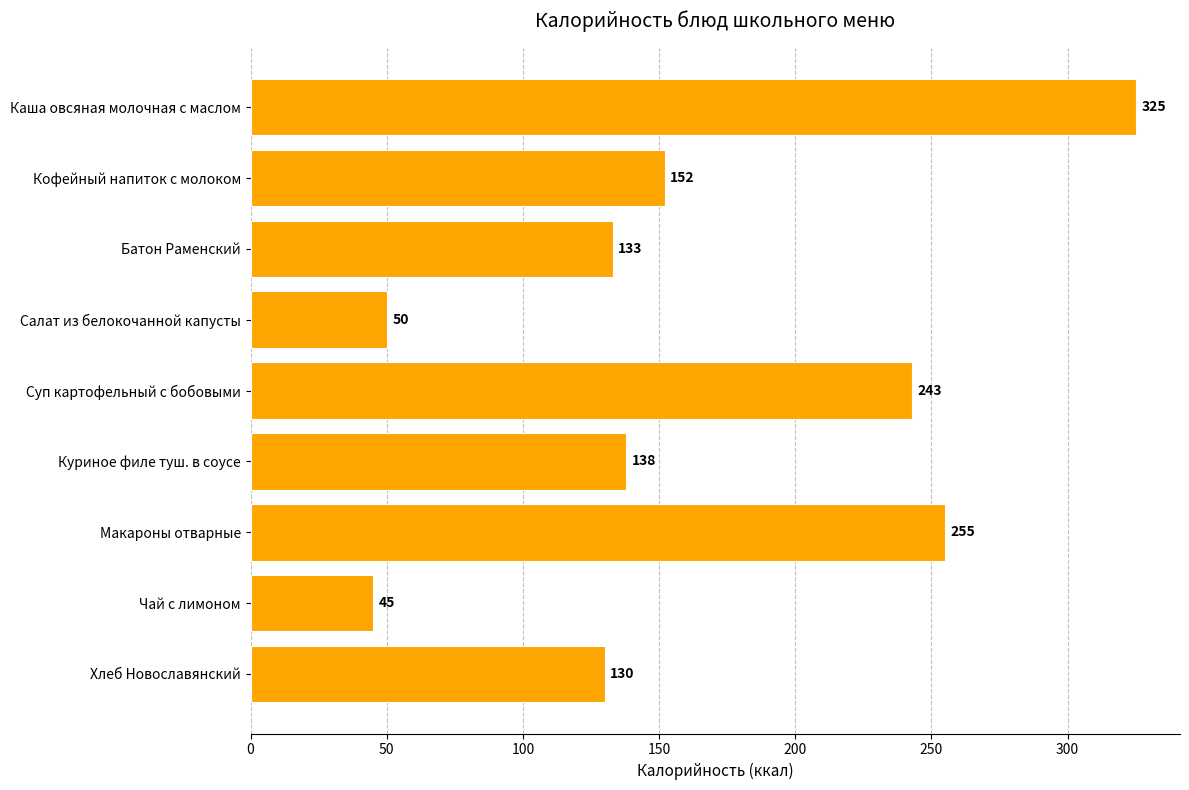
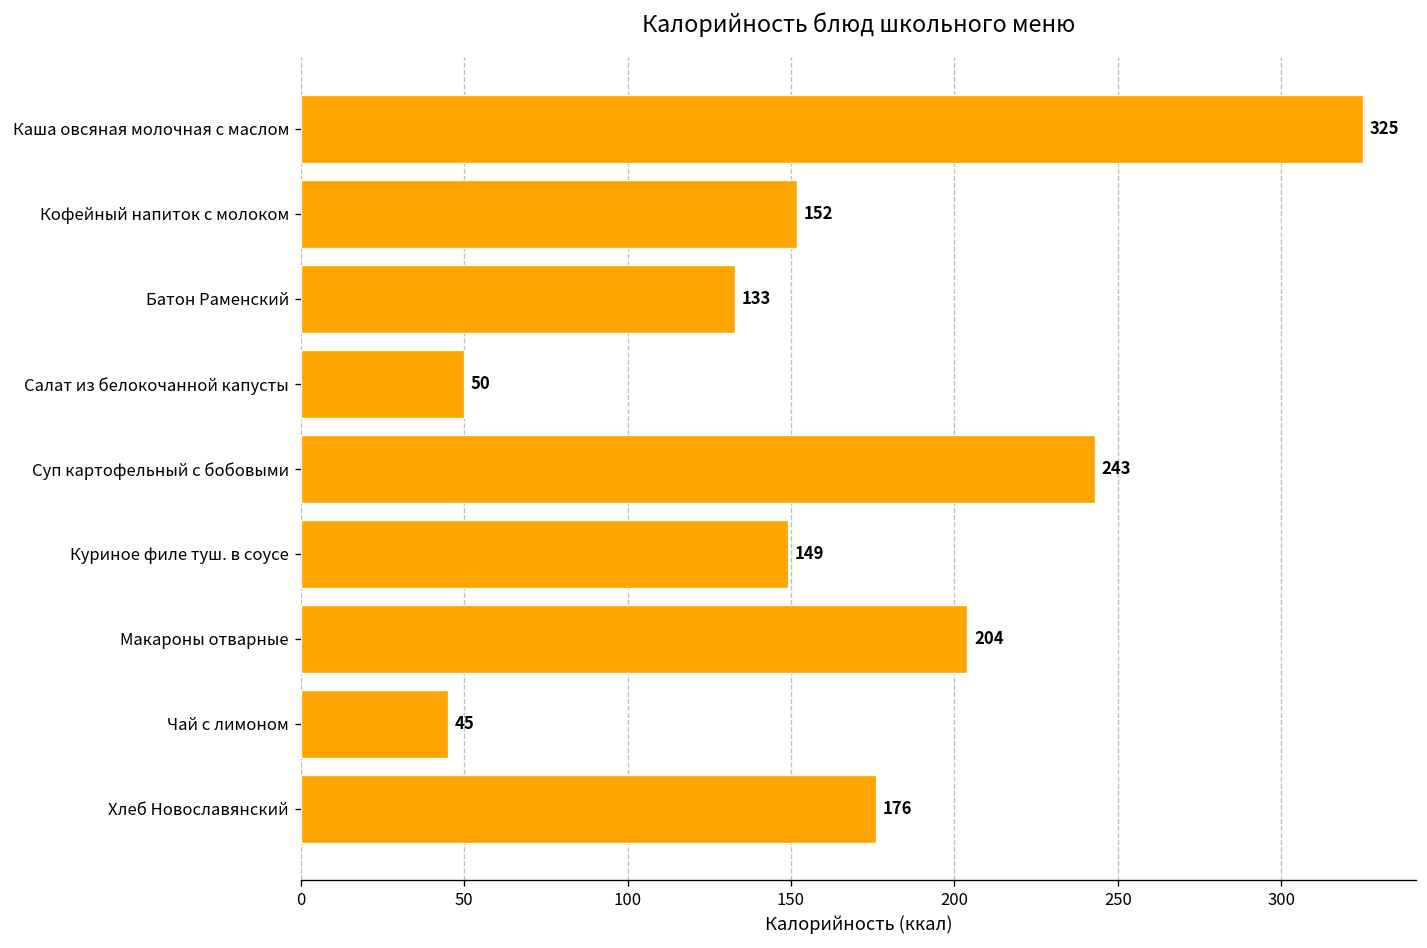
  {
    "Каша овсяная молочная с маслом": 325,
    "Кофейный напиток с молоком": 152,
    "Батон Раменский": 133,
    "Салат из белокочанной капусты": 50,
    "Суп картофельный с бобовыми": 243,
-   "Куриное филе туш. в соусе": 138,
-   "Макароны отварные": 255,
+   "Куриное филе туш. в соусе": 149,
+   "Макароны отварные": 204,
    "Чай с лимоном": 45,
-   "Хлеб Новославянский": 130
+   "Хлеб Новославянский": 176
  }
